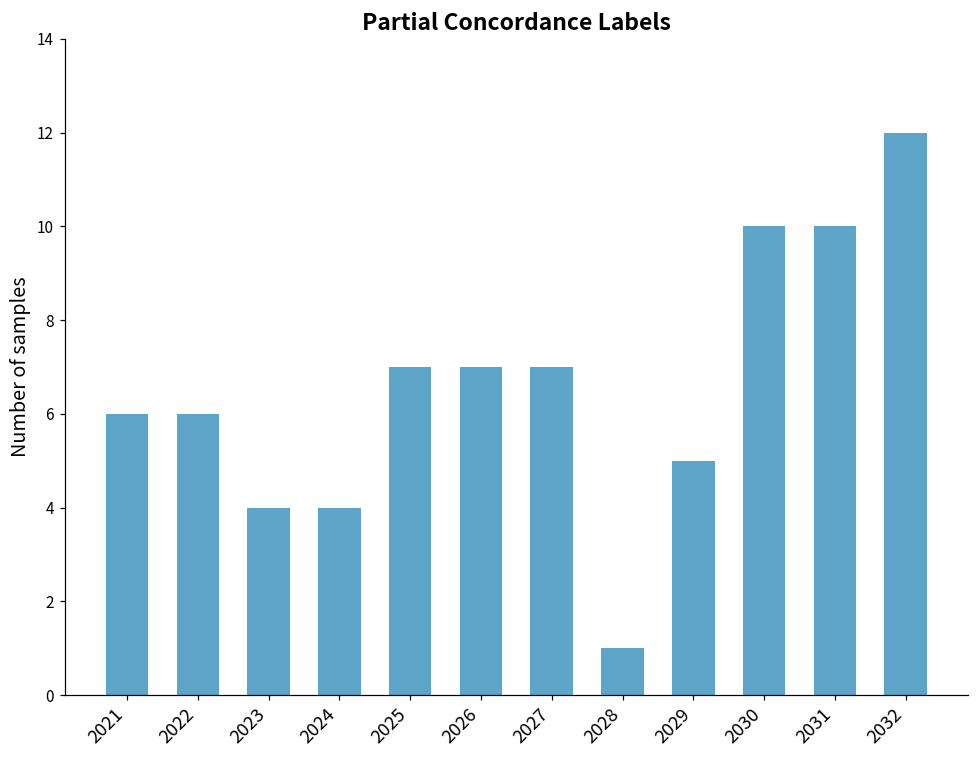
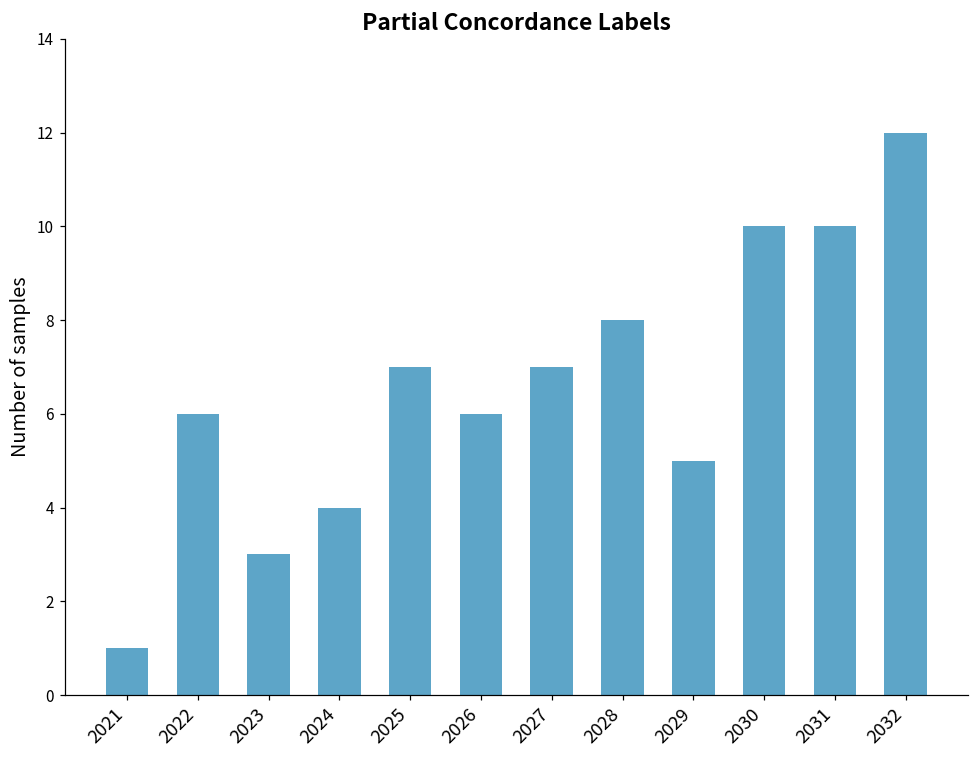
  {
-   "2021": 6,
+   "2021": 1,
    "2022": 6,
-   "2023": 4,
+   "2023": 3,
    "2024": 4,
    "2025": 7,
-   "2026": 7,
+   "2026": 6,
    "2027": 7,
-   "2028": 1,
+   "2028": 8,
    "2029": 5,
    "2030": 10,
    "2031": 10,
    "2032": 12
  }
